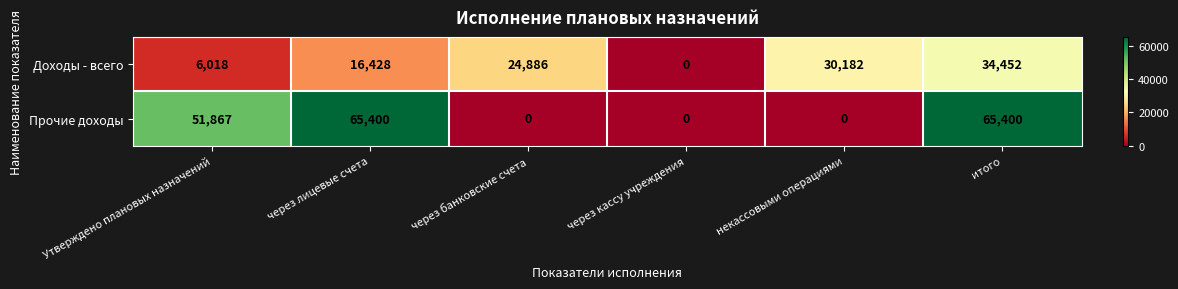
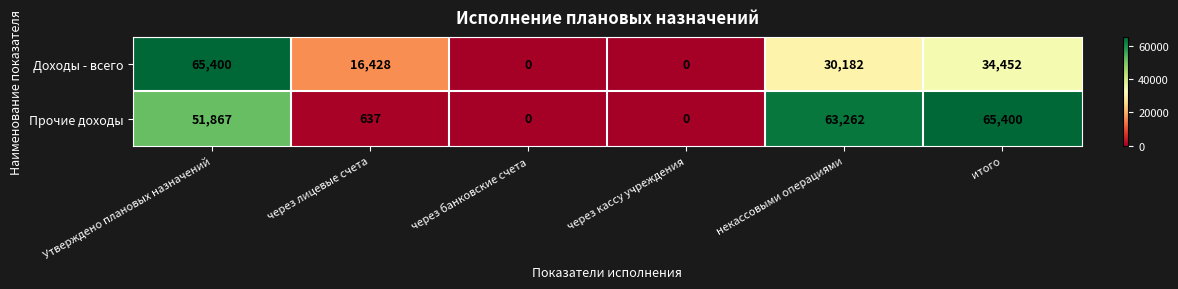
  {
    "Доходы - всего": {
-     "Утверждено плановых назначений": "6,018",
+     "Утверждено плановых назначений": "65,400",
      "через лицевые счета": "16,428",
-     "через банковские счета": "24,886",
+     "через банковские счета": "0",
      "через кассу учреждения": "0",
      "некассовыми операциями": "30,182",
      "итого": "34,452"
    },
    "Прочие доходы": {
      "Утверждено плановых назначений": "51,867",
-     "через лицевые счета": "65,400",
+     "через лицевые счета": "637",
      "через банковские счета": "0",
      "через кассу учреждения": "0",
-     "некассовыми операциями": "0",
+     "некассовыми операциями": "63,262",
      "итого": "65,400"
    }
  }
